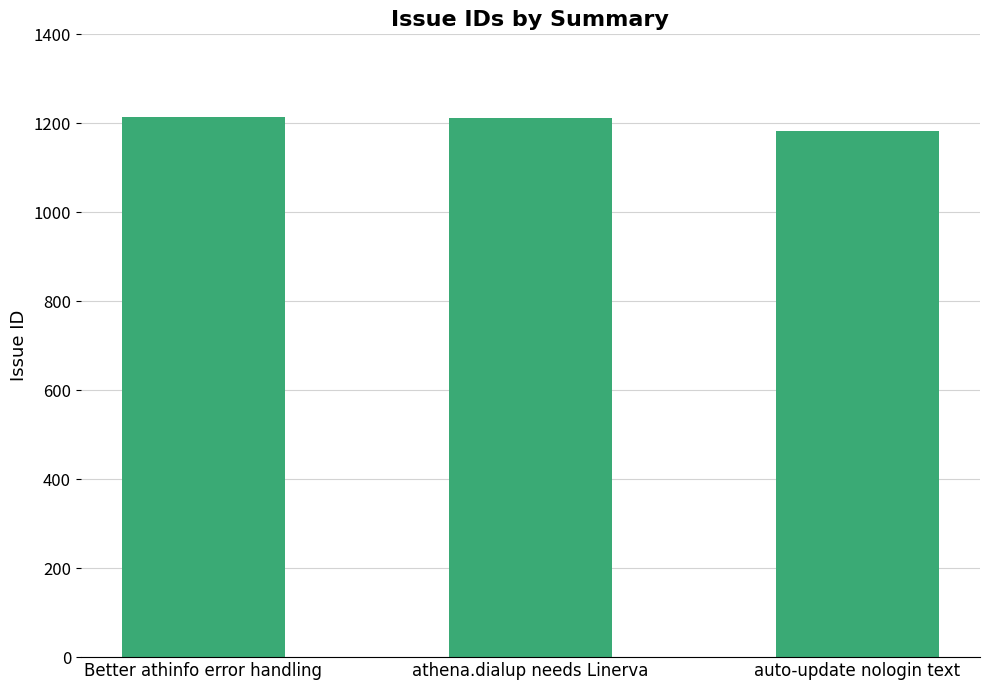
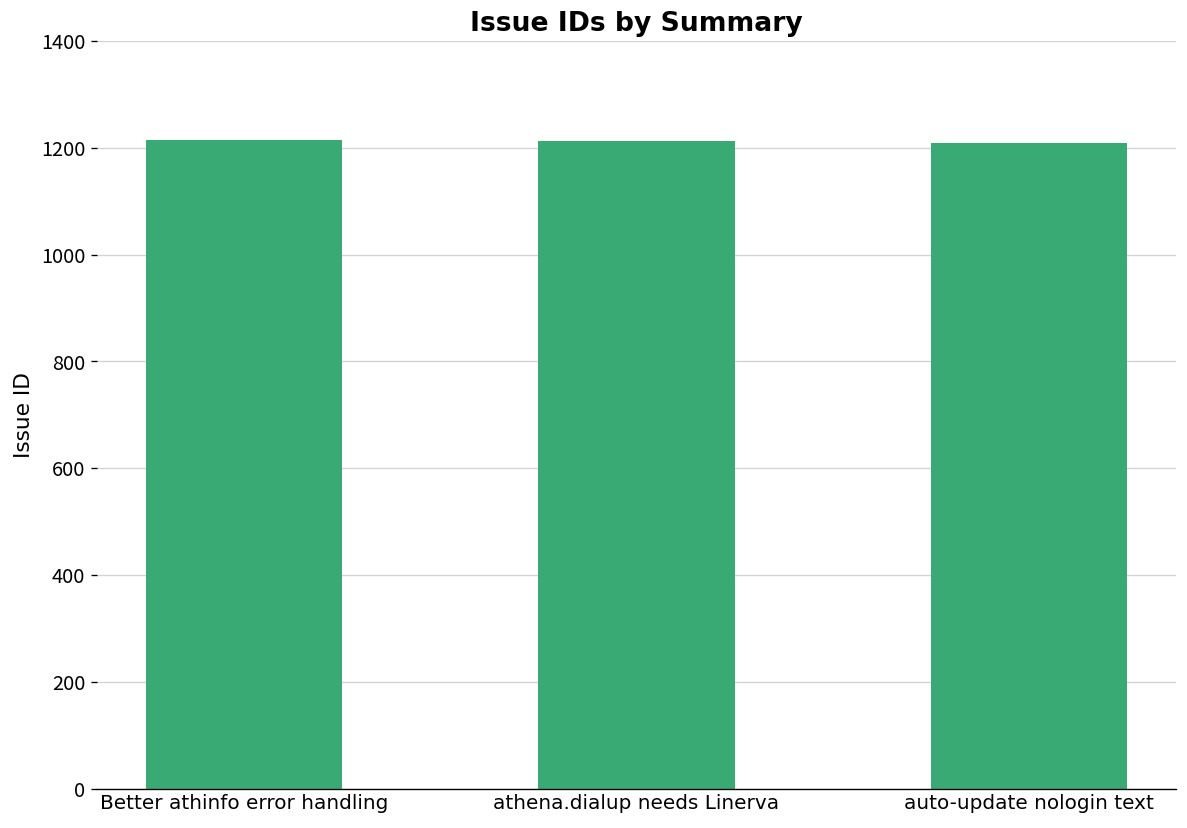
  {
    "Better athinfo error handling": 1210,
    "athena.dialup needs Linerva": 1210,
-   "auto-update nologin text": 1180
+   "auto-update nologin text": 1210
  }
